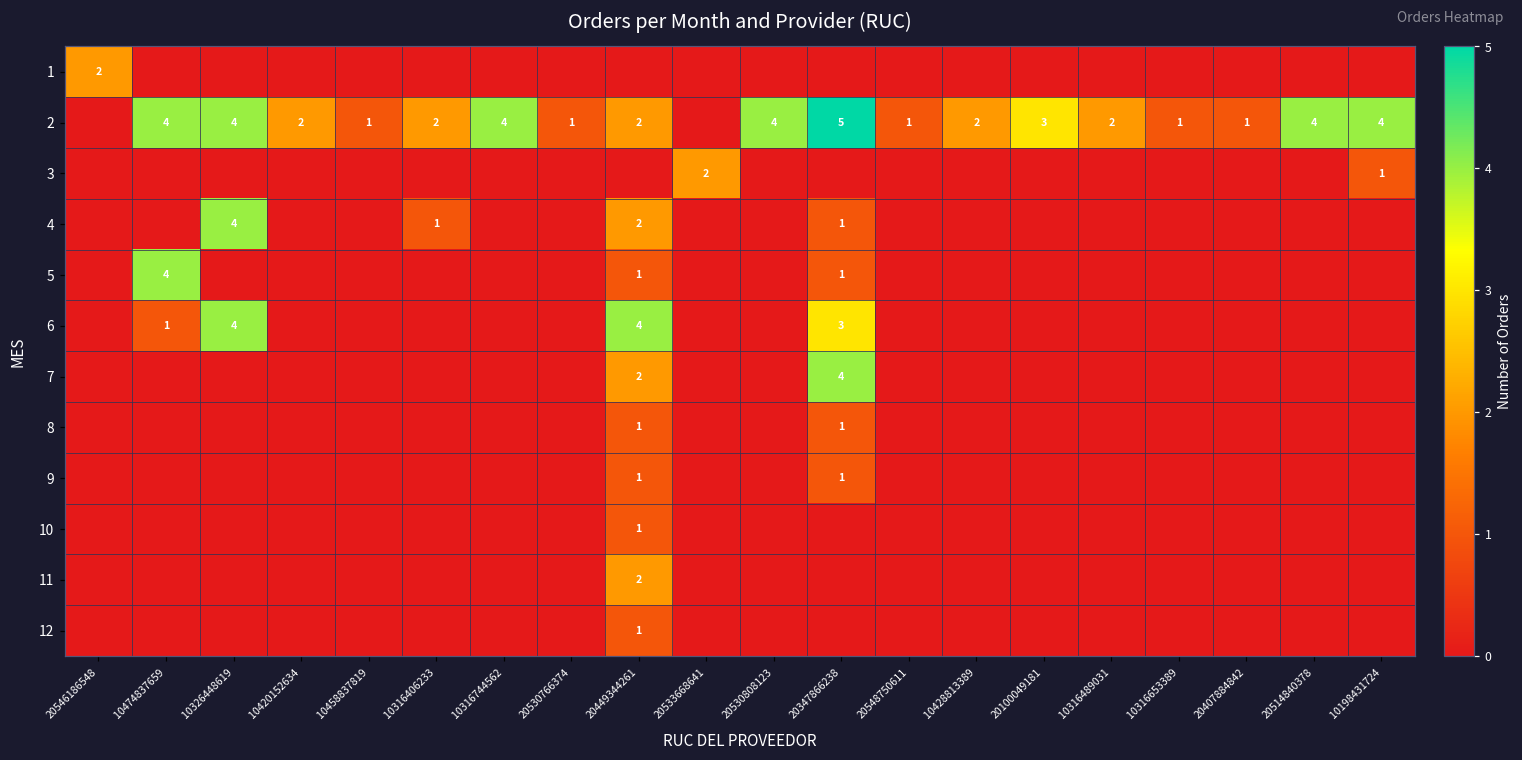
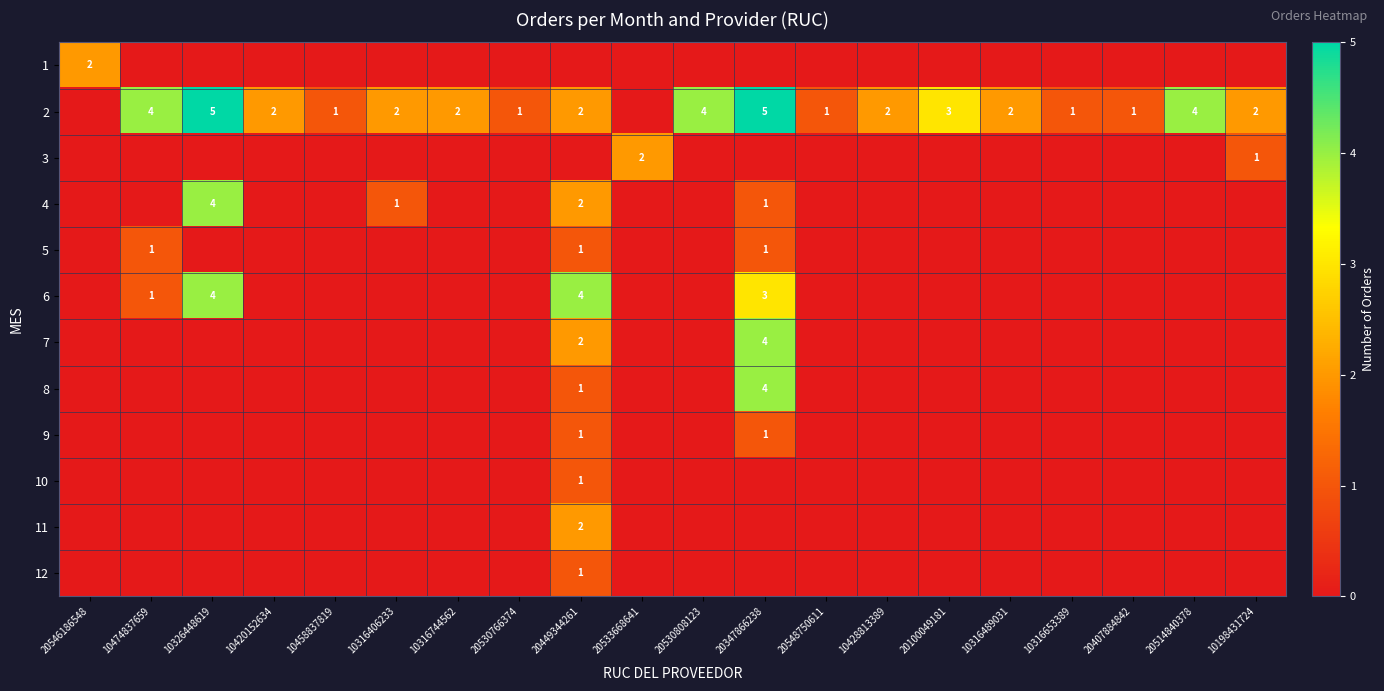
  {
    "1": {
      "20546186548": 2
    },
    "2": {
      "10474837659": 4,
-     "10326448619": 4,
+     "10326448619": 5,
      "10420152634": 2,
      "10458837819": 1,
      "10316406233": 2,
-     "10316744562": 4,
+     "10316744562": 2,
      "20530766374": 1,
      "20449344261": 2,
      "20530808123": 4,
      "20347866238": 5,
      "20548750611": 1,
      "10428813389": 2,
      "20100049181": 3,
      "10316489031": 2,
      "10316653389": 1,
      "20407884842": 1,
      "20514840378": 4,
-     "10198431724": 4
+     "10198431724": 2
    },
    "3": {
      "20533668641": 2,
      "10198431724": 1
    },
    "4": {
      "10326448619": 4,
      "10316406233": 1,
      "20449344261": 2,
      "20347866238": 1
    },
    "5": {
-     "10474837659": 4,
+     "10474837659": 1,
      "20449344261": 1,
      "20347866238": 1
    },
    "6": {
      "10474837659": 1,
      "10326448619": 4,
      "20449344261": 4,
      "20347866238": 3
    },
    "7": {
      "20449344261": 2,
      "20347866238": 4
    },
    "8": {
      "20449344261": 1,
-     "20347866238": 1
+     "20347866238": 4
    },
    "9": {
      "20449344261": 1,
      "20347866238": 1
    },
    "10": {
      "20449344261": 1
    },
    "11": {
      "20449344261": 2
    },
    "12": {
      "20449344261": 1
    }
  }
